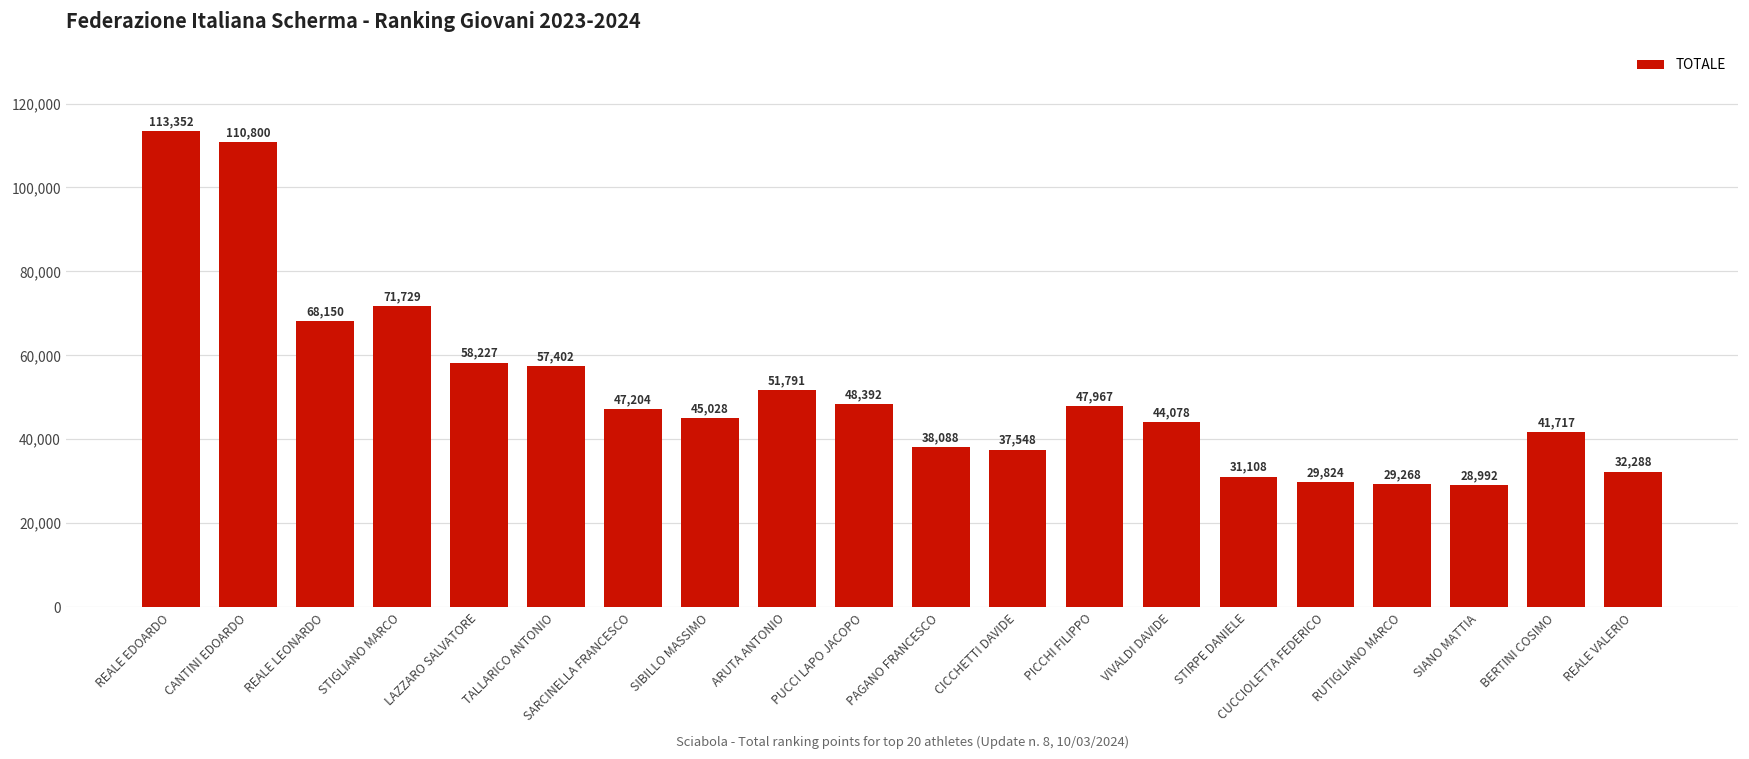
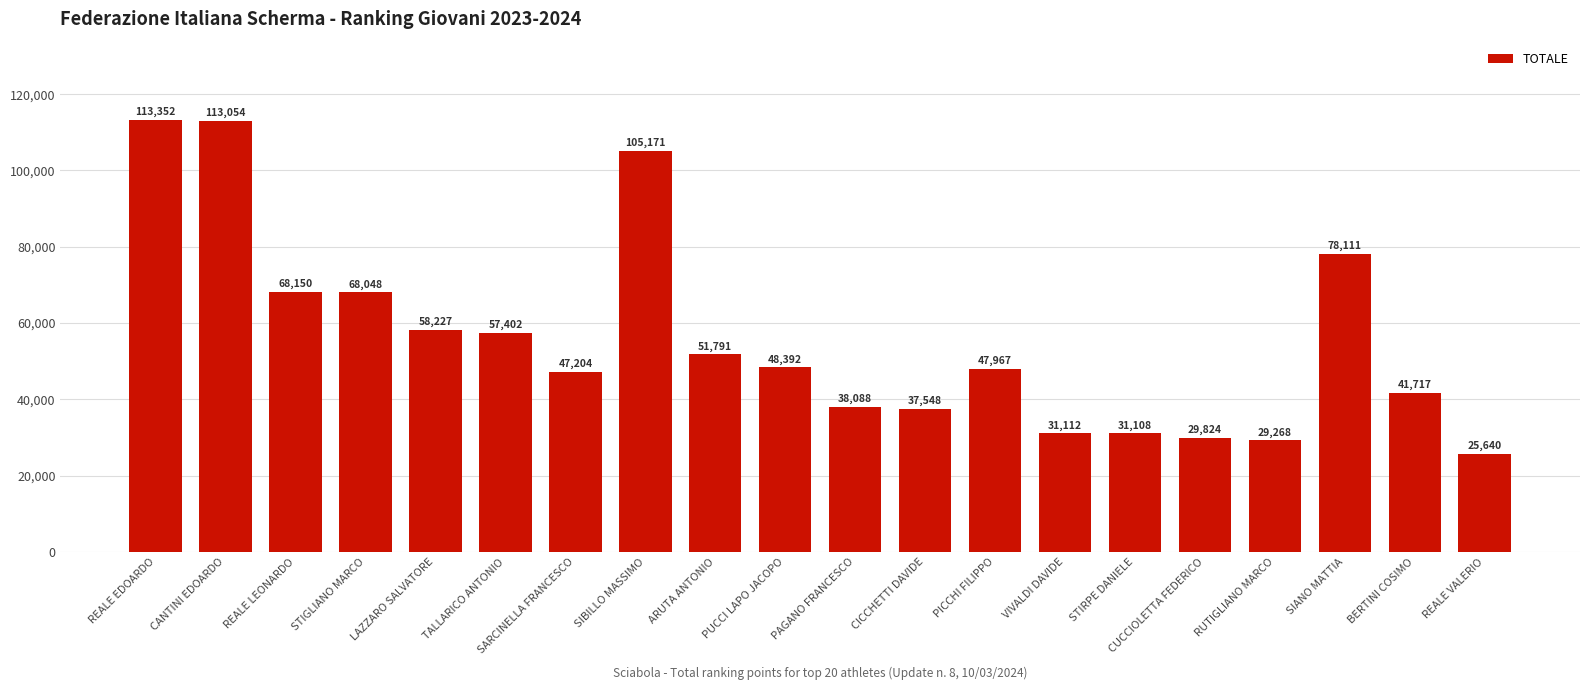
  {
    "REALE EDOARDO": "113,352",
-   "CANTINI EDOARDO": "110,800",
+   "CANTINI EDOARDO": "113,054",
    "REALE LEONARDO": "68,150",
-   "STIGLIANO MARCO": "71,729",
+   "STIGLIANO MARCO": "68,048",
    "LAZZARO SALVATORE": "58,227",
    "TALLARICO ANTONIO": "57,402",
    "SARCINELLA FRANCESCO": "47,204",
-   "SIBILLO MASSIMO": "45,028",
+   "SIBILLO MASSIMO": "105,171",
    "ARUTA ANTONIO": "51,791",
    "PUCCI LAPO JACOPO": "48,392",
    "PAGANO FRANCESCO": "38,088",
    "CICCHETTI DAVIDE": "37,548",
    "PICCHI FILIPPO": "47,967",
-   "VIVALDI DAVIDE": "44,078",
+   "VIVALDI DAVIDE": "31,112",
    "STIRPE DANIELE": "31,108",
    "CUCCIOLETTA FEDERICO": "29,824",
    "RUTIGLIANO MARCO": "29,268",
-   "SIANO MATTIA": "28,992",
+   "SIANO MATTIA": "78,111",
    "BERTINI COSIMO": "41,717",
-   "REALE VALERIO": "32,288"
+   "REALE VALERIO": "25,640"
  }
